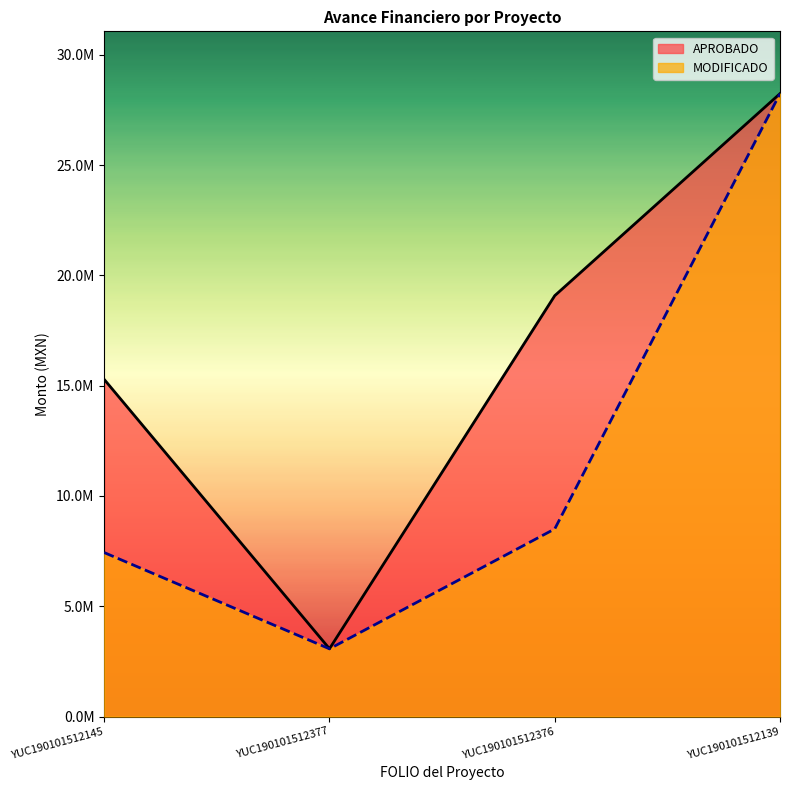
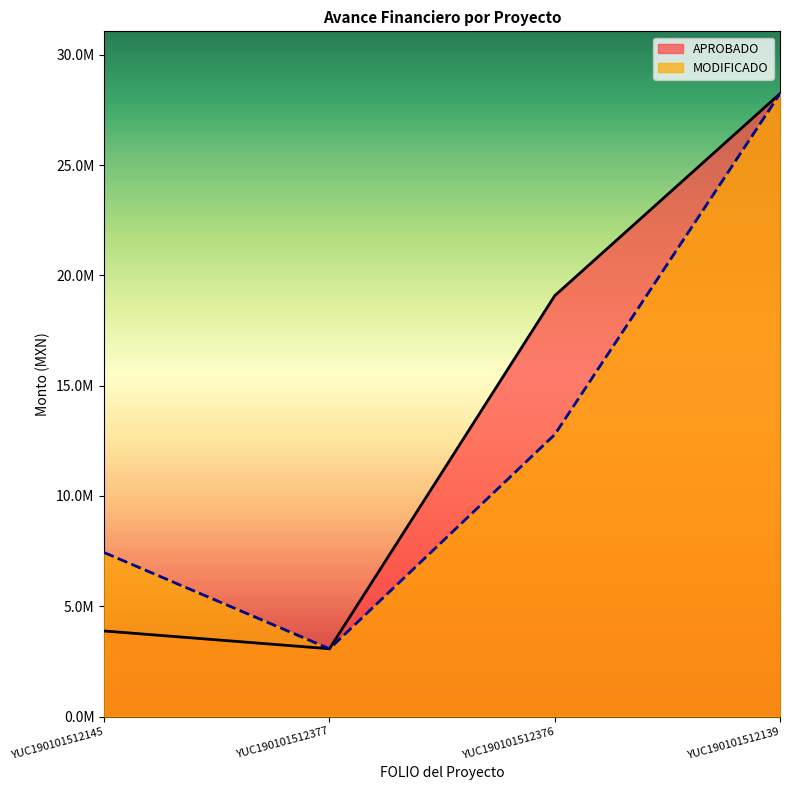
  {
    "APROBADO": {
-     "YUC190101512145": 15300000,
+     "YUC190101512145": 3900000,
      "YUC190101512376": 19100000
    },
    "MODIFICADO": {
      "YUC190101512145": 7400000,
-     "YUC190101512376": 8500000
+     "YUC190101512376": 12800000
    }
  }
